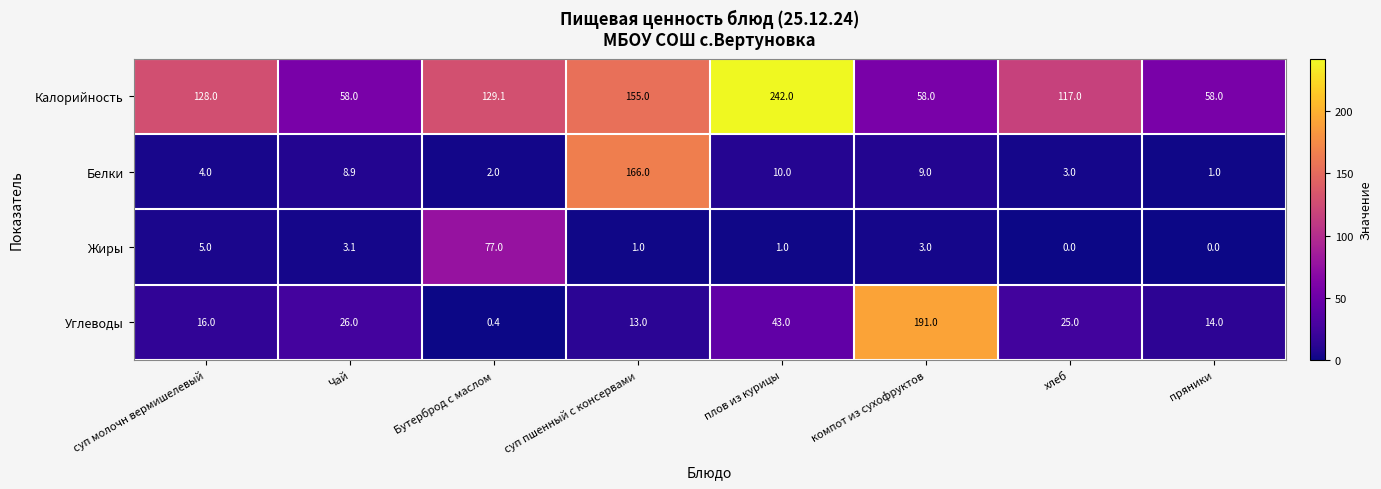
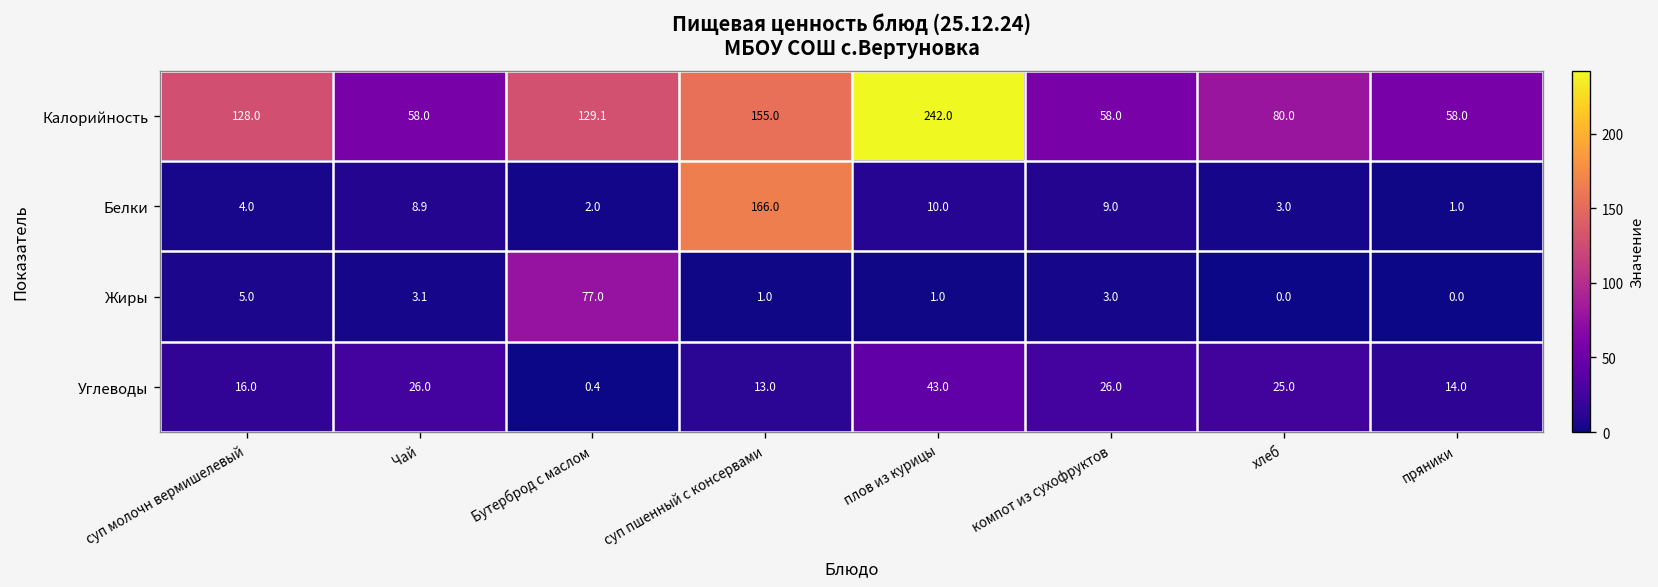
  {
    "Калорийность": {
      "суп молочн вермишелевый": 128.0,
      "Чай": 58.0,
      "Бутерброд с маслом": 129.1,
      "суп пшенный с консервами": 155.0,
      "плов из курицы": 242.0,
      "компот из сухофруктов": 58.0,
-     "хлеб": 117.0,
+     "хлеб": 80.0,
      "пряники": 58.0
    },
    "Белки": {
      "суп молочн вермишелевый": 4.0,
      "Чай": 8.9,
      "Бутерброд с маслом": 2.0,
      "суп пшенный с консервами": 166.0,
      "плов из курицы": 10.0,
      "компот из сухофруктов": 9.0,
      "хлеб": 3.0,
      "пряники": 1.0
    },
    "Жиры": {
      "суп молочн вермишелевый": 5.0,
      "Чай": 3.1,
      "Бутерброд с маслом": 77.0,
      "суп пшенный с консервами": 1.0,
      "плов из курицы": 1.0,
      "компот из сухофруктов": 3.0,
      "хлеб": 0.0,
      "пряники": 0.0
    },
    "Углеводы": {
      "суп молочн вермишелевый": 16.0,
      "Чай": 26.0,
      "Бутерброд с маслом": 0.4,
      "суп пшенный с консервами": 13.0,
      "плов из курицы": 43.0,
-     "компот из сухофруктов": 191.0,
+     "компот из сухофруктов": 26.0,
      "хлеб": 25.0,
      "пряники": 14.0
    }
  }
